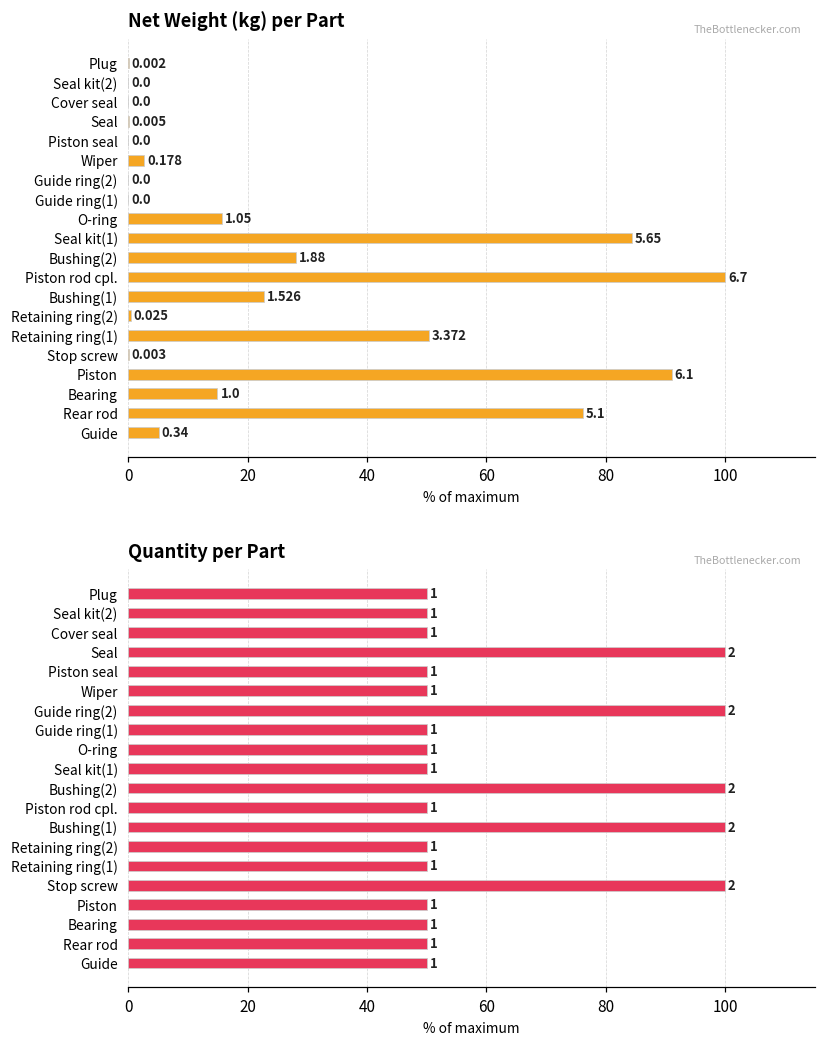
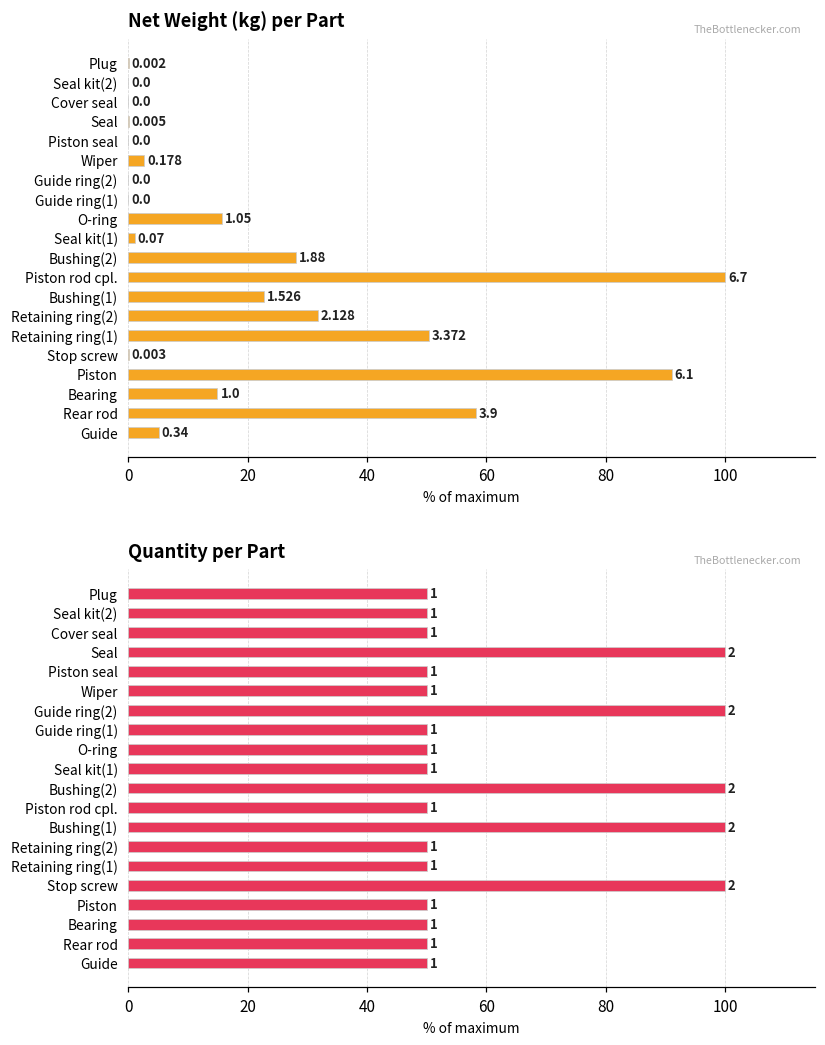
  {
    "Net Weight (kg) per Part": {
      "Seal kit(2)": 0.0,
      "Cover seal": 0.0,
      "Piston seal": 0.0,
      "Guide ring(2)": 0.0,
      "Guide ring(1)": 0.0,
-     "Seal kit(1)": 5.65,
-     "Retaining ring(2)": 0.025,
-     "Rear rod": 5.1
+     "Seal kit(1)": 0.07,
+     "Retaining ring(2)": 2.128,
+     "Rear rod": 3.9
    }
  }
